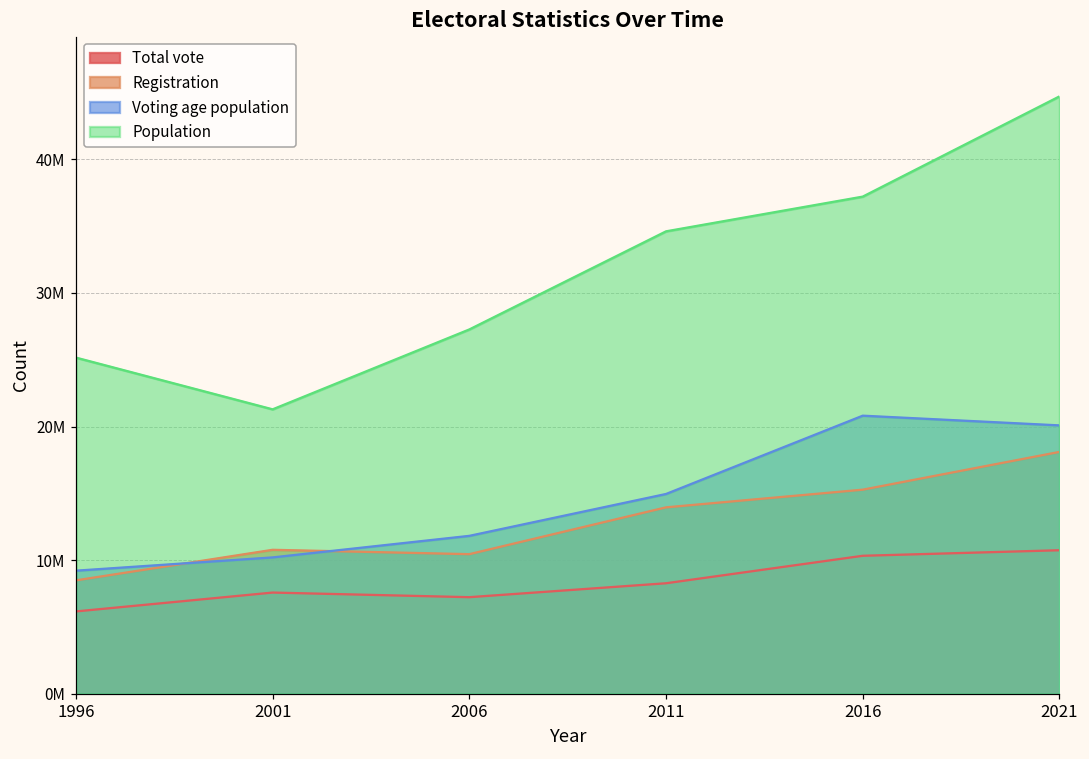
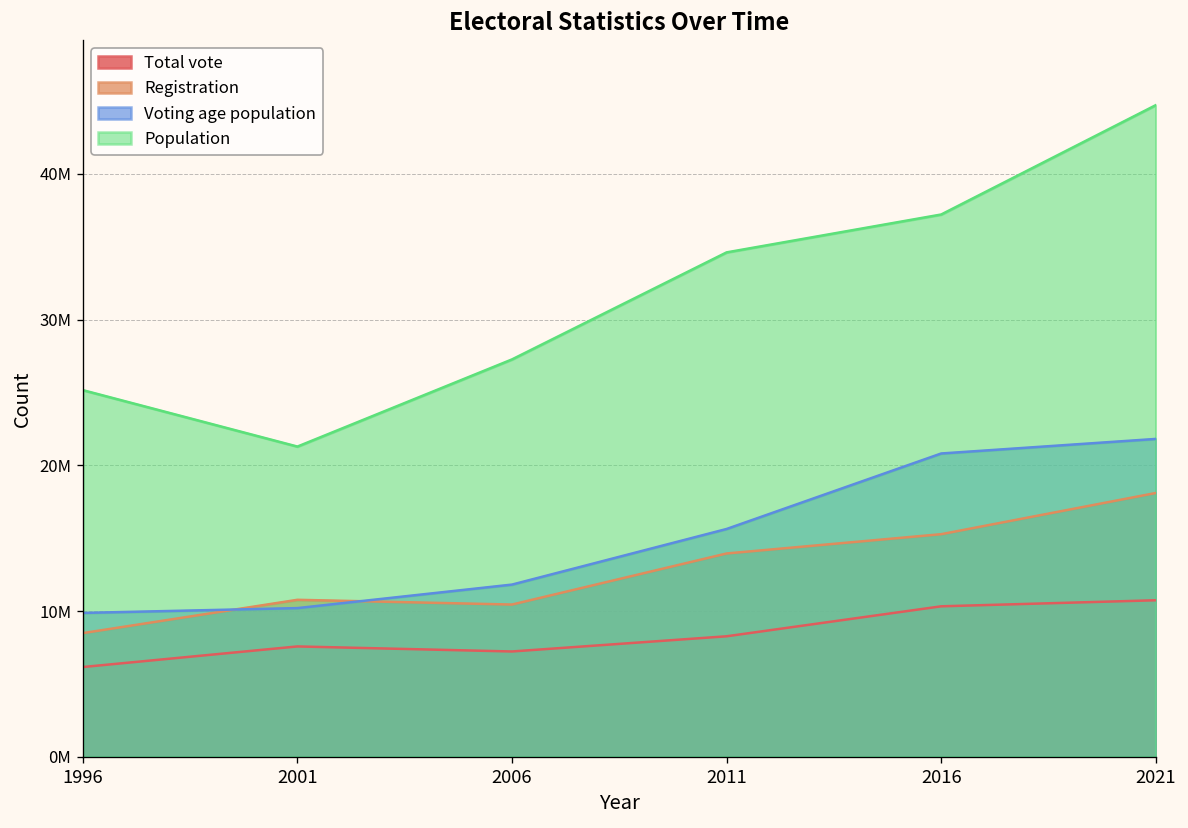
  {
    "Voting age population": {
-     "1996": 9200000,
+     "1996": 9900000,
      "2001": 10200000,
      "2006": 11800000,
-     "2011": 15000000,
+     "2011": 15600000,
      "2016": 20800000,
-     "2021": 20100000
+     "2021": 21800000
    },
    "Population": {
      "1996": 25200000,
      "2001": 21300000,
      "2006": 27300000,
      "2011": 34600000,
      "2016": 37200000,
      "2021": 44700000
    }
  }
